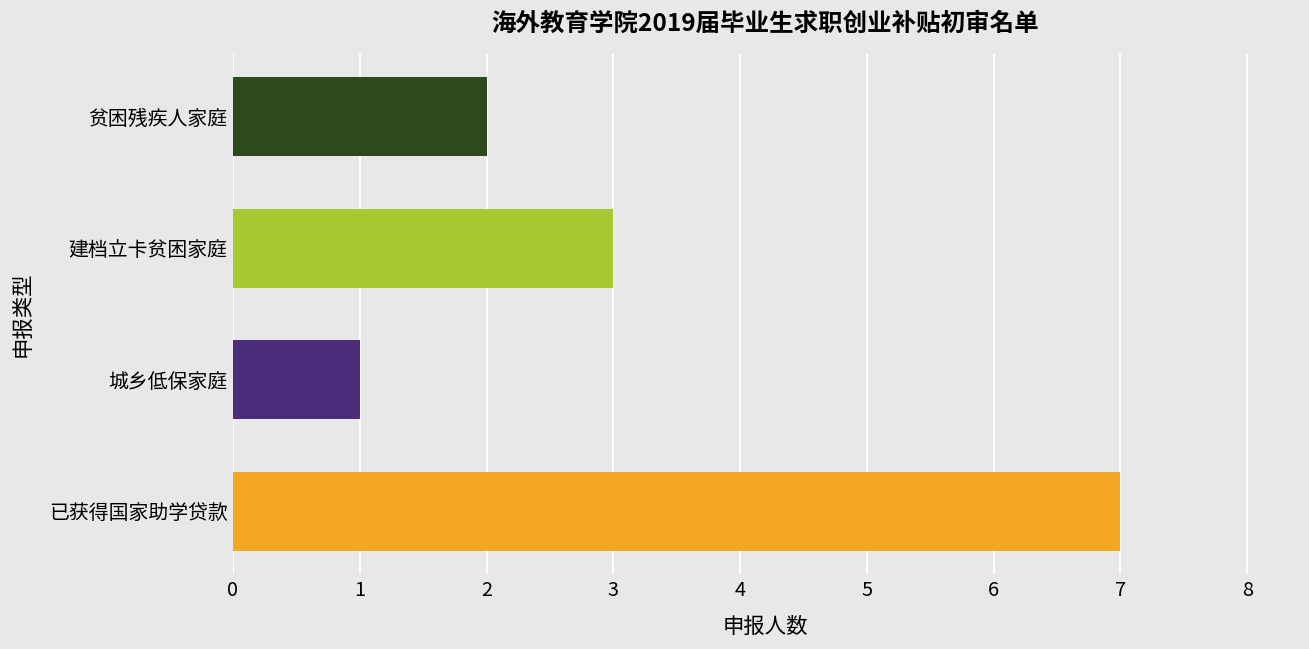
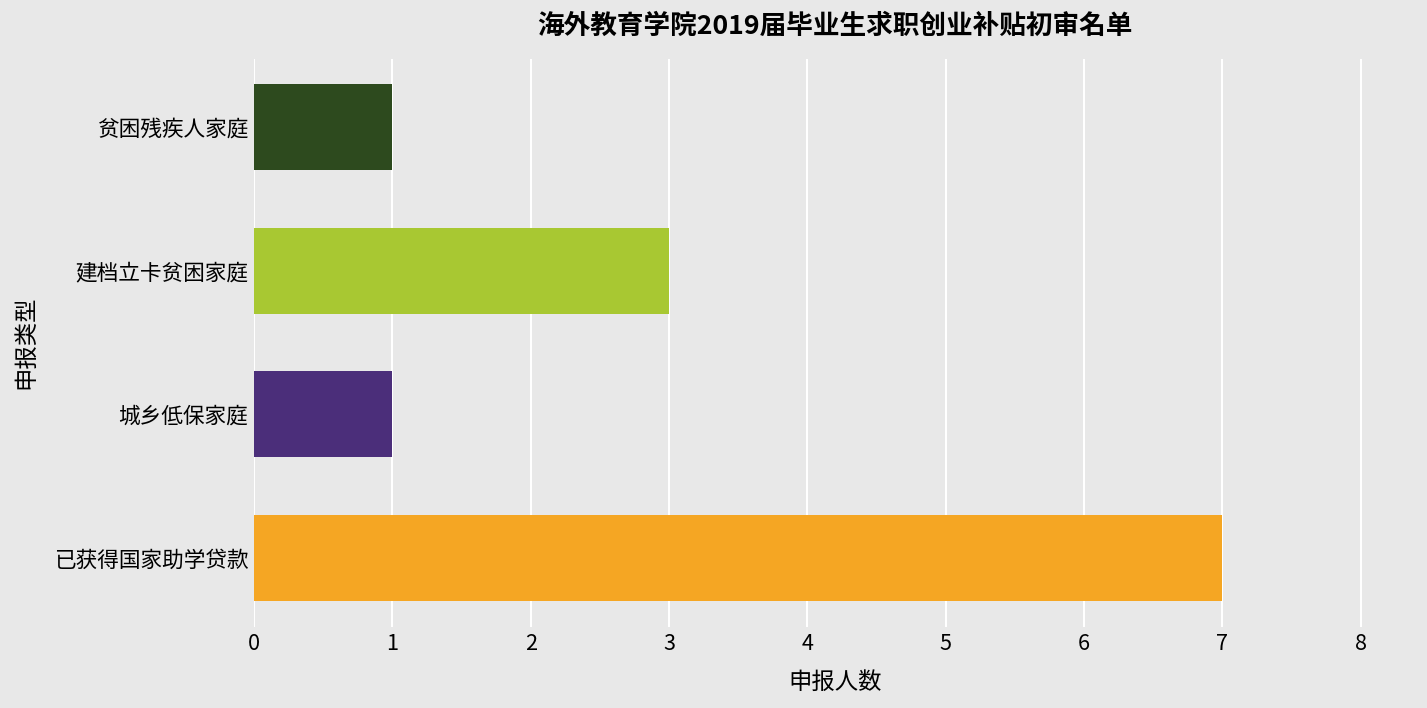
  {
-   "贫困残疾人家庭": 2,
+   "贫困残疾人家庭": 1,
    "建档立卡贫困家庭": 3,
    "城乡低保家庭": 1,
    "已获得国家助学贷款": 7
  }
